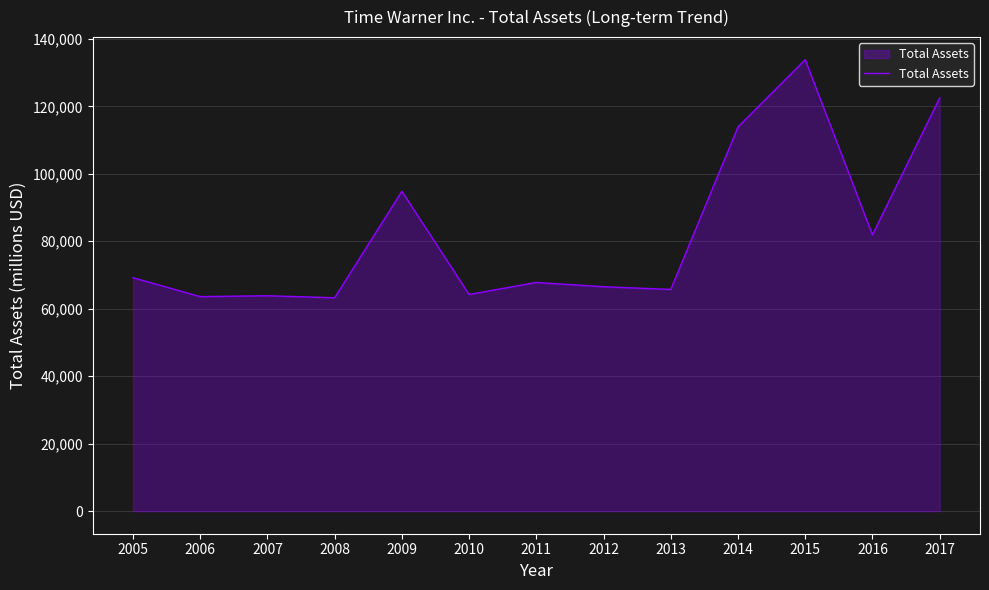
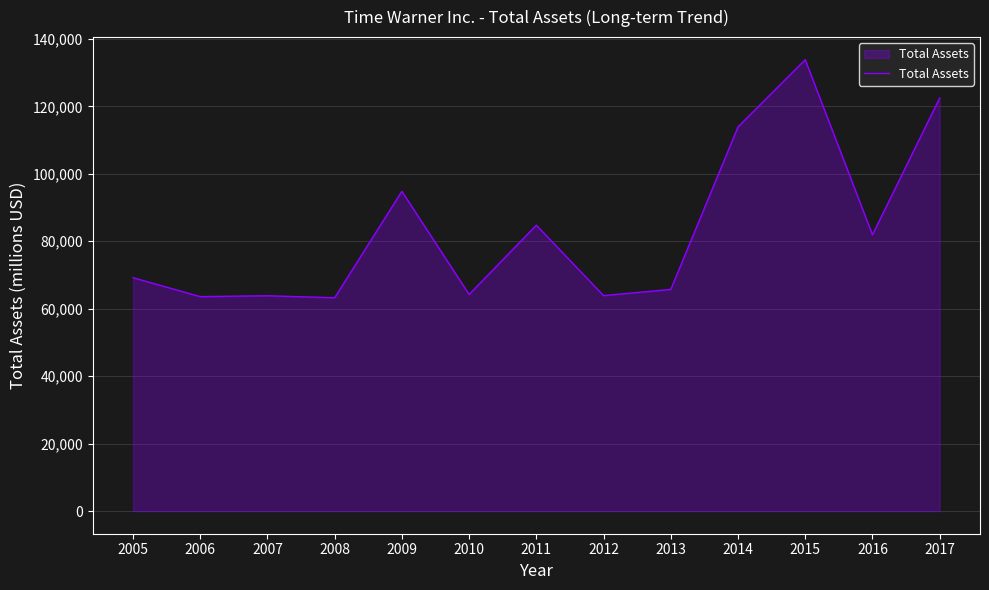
  {
    "2005": "69,000",
    "2006": "64,000",
    "2007": "64,000",
    "2008": "63,000",
    "2009": "95,000",
    "2010": "64,000",
-   "2011": "68,000",
-   "2012": "67,000",
+   "2011": "85,000",
+   "2012": "64,000",
    "2013": "66,000",
    "2014": "114,000",
    "2015": "134,000",
    "2016": "82,000",
    "2017": "122,000"
  }
